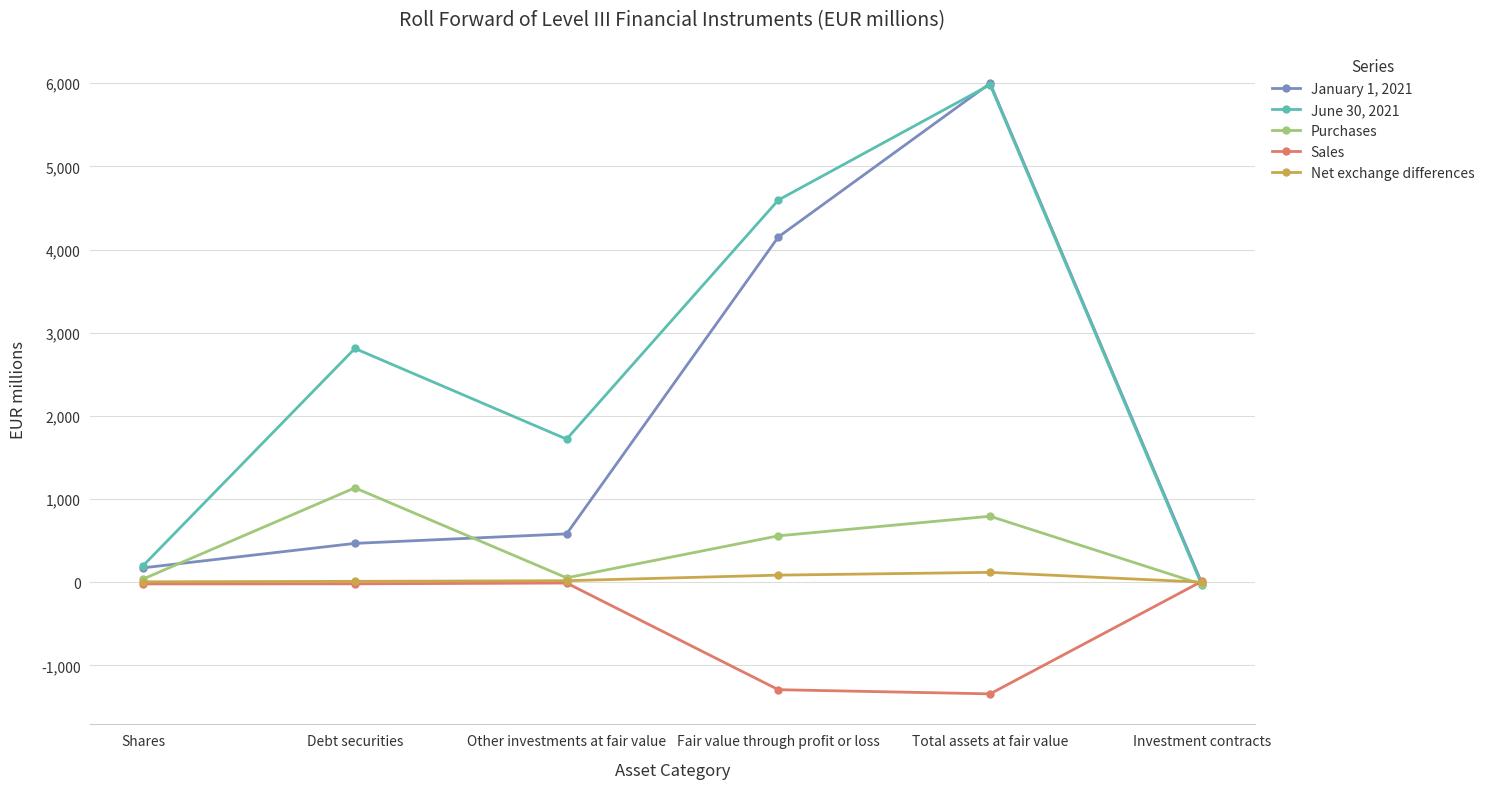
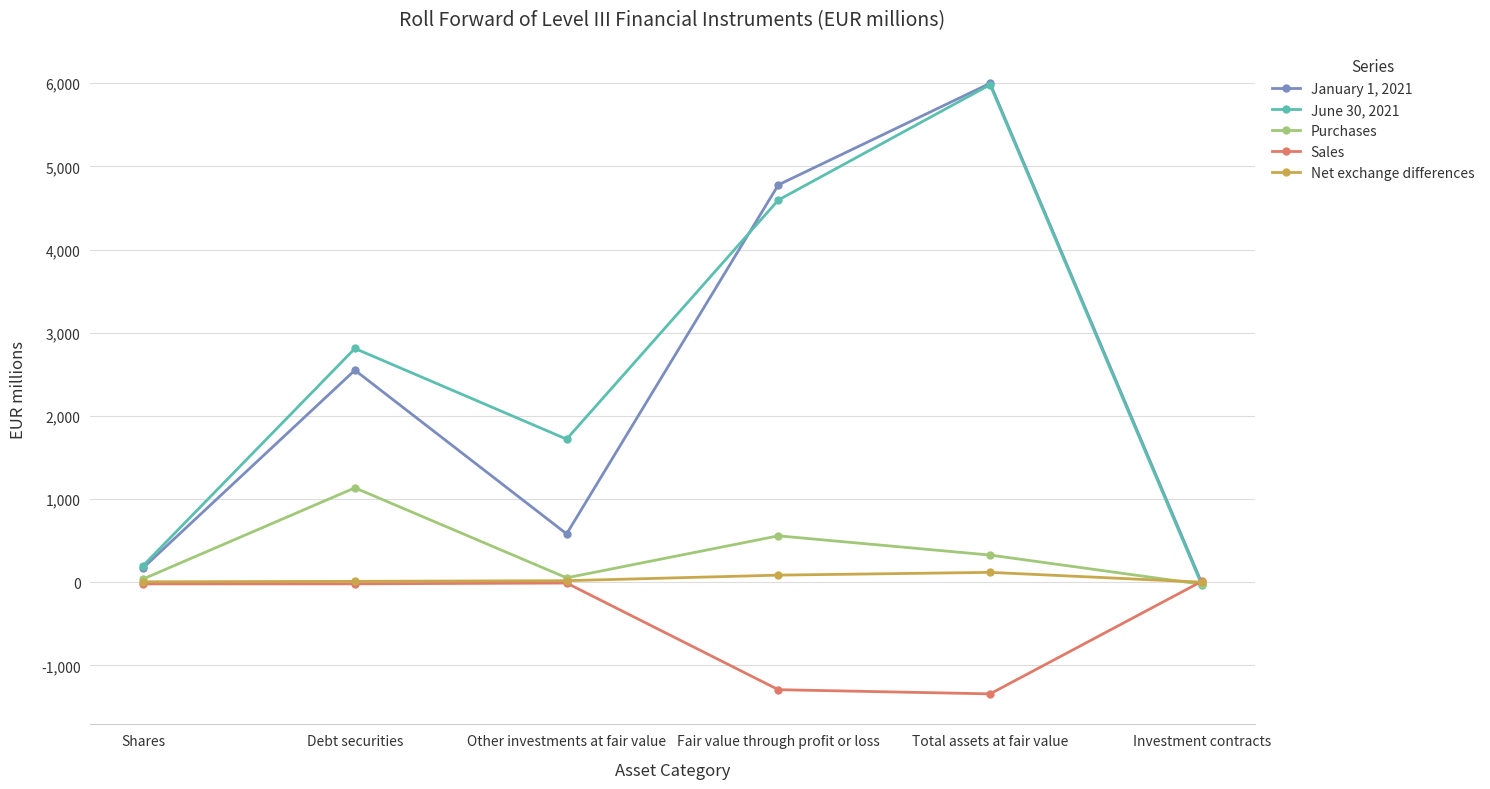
  {
    "January 1, 2021": {
-     "Debt securities": "500",
+     "Debt securities": "2,500",
      "Other investments at fair value": "600",
-     "Fair value through profit or loss": "4,200"
+     "Fair value through profit or loss": "4,800"
    },
    "June 30, 2021": {
      "Debt securities": "2,800",
      "Other investments at fair value": "1,700",
      "Fair value through profit or loss": "4,600"
    },
    "Purchases": {
      "Shares": "0",
      "Debt securities": "1,100",
      "Other investments at fair value": "100",
      "Fair value through profit or loss": "600",
-     "Total assets at fair value": "800"
+     "Total assets at fair value": "300"
    }
  }
